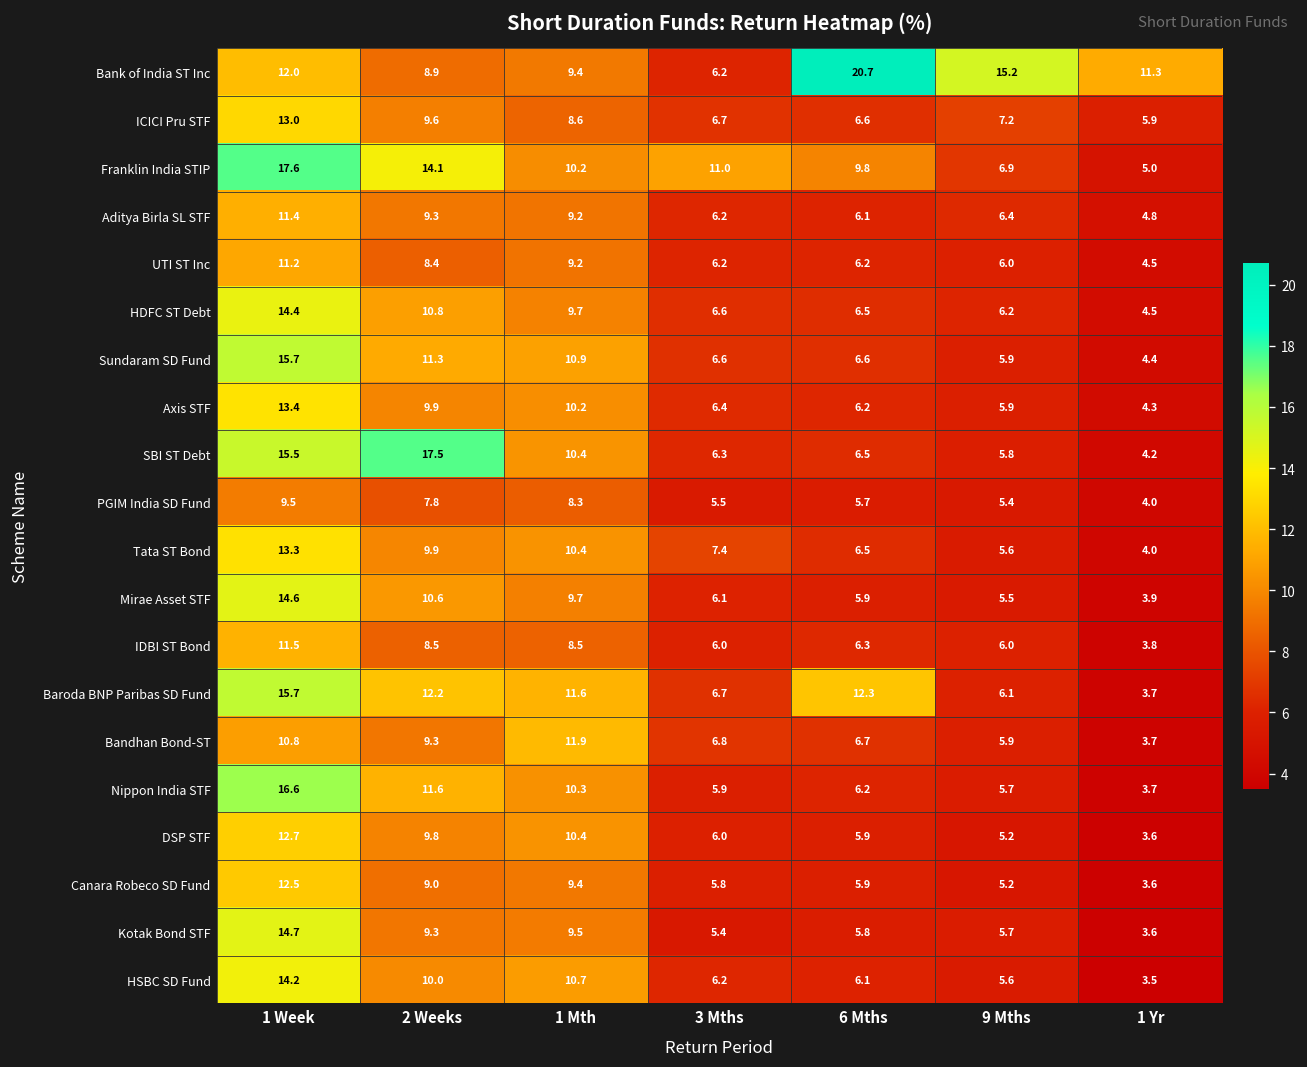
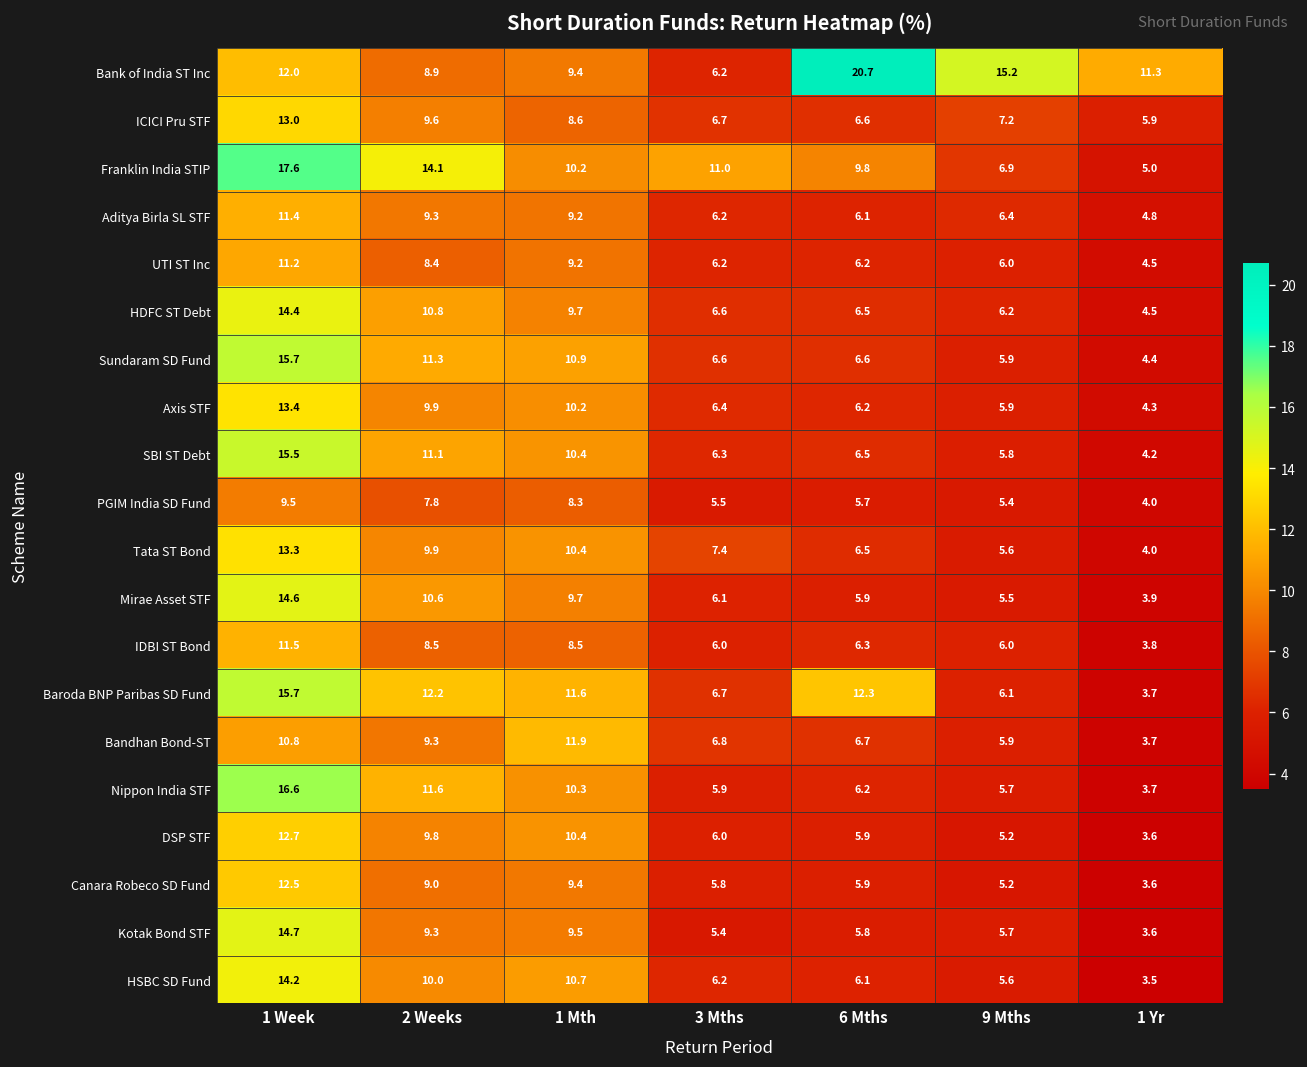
  {
    "Bank of India ST Inc": {
      "1 Week": 12.0,
      "2 Weeks": 8.9,
      "1 Mth": 9.4,
      "3 Mths": 6.2,
      "6 Mths": 20.7,
      "9 Mths": 15.2,
      "1 Yr": 11.3
    },
    "ICICI Pru STF": {
      "1 Week": 13.0,
      "2 Weeks": 9.6,
      "1 Mth": 8.6,
      "3 Mths": 6.7,
      "6 Mths": 6.6,
      "9 Mths": 7.2,
      "1 Yr": 5.9
    },
    "Franklin India STIP": {
      "1 Week": 17.6,
      "2 Weeks": 14.1,
      "1 Mth": 10.2,
      "3 Mths": 11.0,
      "6 Mths": 9.8,
      "9 Mths": 6.9,
      "1 Yr": 5.0
    },
    "Aditya Birla SL STF": {
      "1 Week": 11.4,
      "2 Weeks": 9.3,
      "1 Mth": 9.2,
      "3 Mths": 6.2,
      "6 Mths": 6.1,
      "9 Mths": 6.4,
      "1 Yr": 4.8
    },
    "UTI ST Inc": {
      "1 Week": 11.2,
      "2 Weeks": 8.4,
      "1 Mth": 9.2,
      "3 Mths": 6.2,
      "6 Mths": 6.2,
      "9 Mths": 6.0,
      "1 Yr": 4.5
    },
    "HDFC ST Debt": {
      "1 Week": 14.4,
      "2 Weeks": 10.8,
      "1 Mth": 9.7,
      "3 Mths": 6.6,
      "6 Mths": 6.5,
      "9 Mths": 6.2,
      "1 Yr": 4.5
    },
    "Sundaram SD Fund": {
      "1 Week": 15.7,
      "2 Weeks": 11.3,
      "1 Mth": 10.9,
      "3 Mths": 6.6,
      "6 Mths": 6.6,
      "9 Mths": 5.9,
      "1 Yr": 4.4
    },
    "Axis STF": {
      "1 Week": 13.4,
      "2 Weeks": 9.9,
      "1 Mth": 10.2,
      "3 Mths": 6.4,
      "6 Mths": 6.2,
      "9 Mths": 5.9,
      "1 Yr": 4.3
    },
    "SBI ST Debt": {
      "1 Week": 15.5,
-     "2 Weeks": 17.5,
+     "2 Weeks": 11.1,
      "1 Mth": 10.4,
      "3 Mths": 6.3,
      "6 Mths": 6.5,
      "9 Mths": 5.8,
      "1 Yr": 4.2
    },
    "PGIM India SD Fund": {
      "1 Week": 9.5,
      "2 Weeks": 7.8,
      "1 Mth": 8.3,
      "3 Mths": 5.5,
      "6 Mths": 5.7,
      "9 Mths": 5.4,
      "1 Yr": 4.0
    },
    "Tata ST Bond": {
      "1 Week": 13.3,
      "2 Weeks": 9.9,
      "1 Mth": 10.4,
      "3 Mths": 7.4,
      "6 Mths": 6.5,
      "9 Mths": 5.6,
      "1 Yr": 4.0
    },
    "Mirae Asset STF": {
      "1 Week": 14.6,
      "2 Weeks": 10.6,
      "1 Mth": 9.7,
      "3 Mths": 6.1,
      "6 Mths": 5.9,
      "9 Mths": 5.5,
      "1 Yr": 3.9
    },
    "IDBI ST Bond": {
      "1 Week": 11.5,
      "2 Weeks": 8.5,
      "1 Mth": 8.5,
      "3 Mths": 6.0,
      "6 Mths": 6.3,
      "9 Mths": 6.0,
      "1 Yr": 3.8
    },
    "Baroda BNP Paribas SD Fund": {
      "1 Week": 15.7,
      "2 Weeks": 12.2,
      "1 Mth": 11.6,
      "3 Mths": 6.7,
      "6 Mths": 12.3,
      "9 Mths": 6.1,
      "1 Yr": 3.7
    },
    "Bandhan Bond-ST": {
      "1 Week": 10.8,
      "2 Weeks": 9.3,
      "1 Mth": 11.9,
      "3 Mths": 6.8,
      "6 Mths": 6.7,
      "9 Mths": 5.9,
      "1 Yr": 3.7
    },
    "Nippon India STF": {
      "1 Week": 16.6,
      "2 Weeks": 11.6,
      "1 Mth": 10.3,
      "3 Mths": 5.9,
      "6 Mths": 6.2,
      "9 Mths": 5.7,
      "1 Yr": 3.7
    },
    "DSP STF": {
      "1 Week": 12.7,
      "2 Weeks": 9.8,
      "1 Mth": 10.4,
      "3 Mths": 6.0,
      "6 Mths": 5.9,
      "9 Mths": 5.2,
      "1 Yr": 3.6
    },
    "Canara Robeco SD Fund": {
      "1 Week": 12.5,
      "2 Weeks": 9.0,
      "1 Mth": 9.4,
      "3 Mths": 5.8,
      "6 Mths": 5.9,
      "9 Mths": 5.2,
      "1 Yr": 3.6
    },
    "Kotak Bond STF": {
      "1 Week": 14.7,
      "2 Weeks": 9.3,
      "1 Mth": 9.5,
      "3 Mths": 5.4,
      "6 Mths": 5.8,
      "9 Mths": 5.7,
      "1 Yr": 3.6
    },
    "HSBC SD Fund": {
      "1 Week": 14.2,
      "2 Weeks": 10.0,
      "1 Mth": 10.7,
      "3 Mths": 6.2,
      "6 Mths": 6.1,
      "9 Mths": 5.6,
      "1 Yr": 3.5
    }
  }
